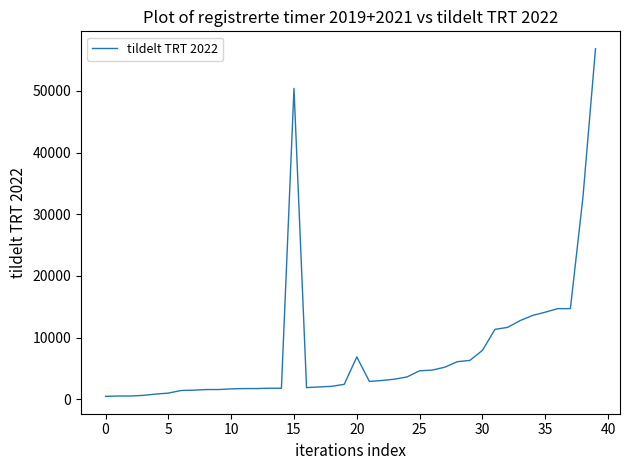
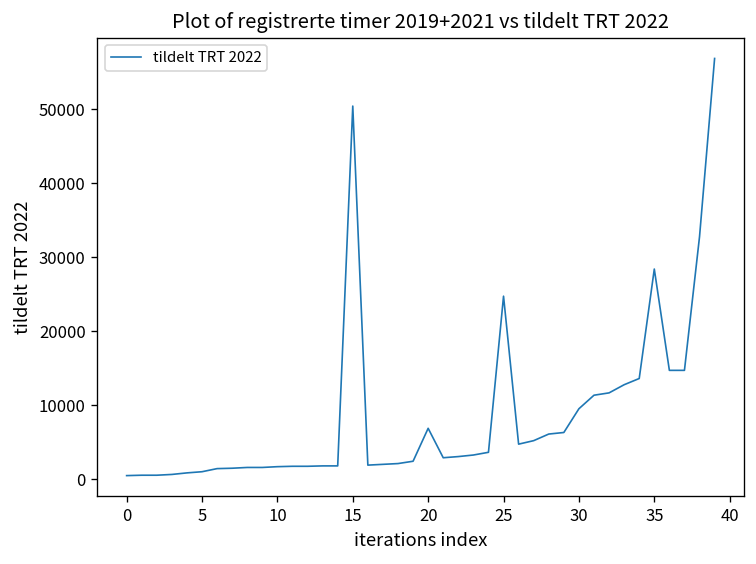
  {
    "0": 0,
    "5": 1000,
    "10": 2000,
    "15": 50000,
    "20": 7000,
-   "25": 5000,
-   "30": 8000,
-   "35": 14000
+   "25": 25000,
+   "30": 10000,
+   "35": 28000
  }
